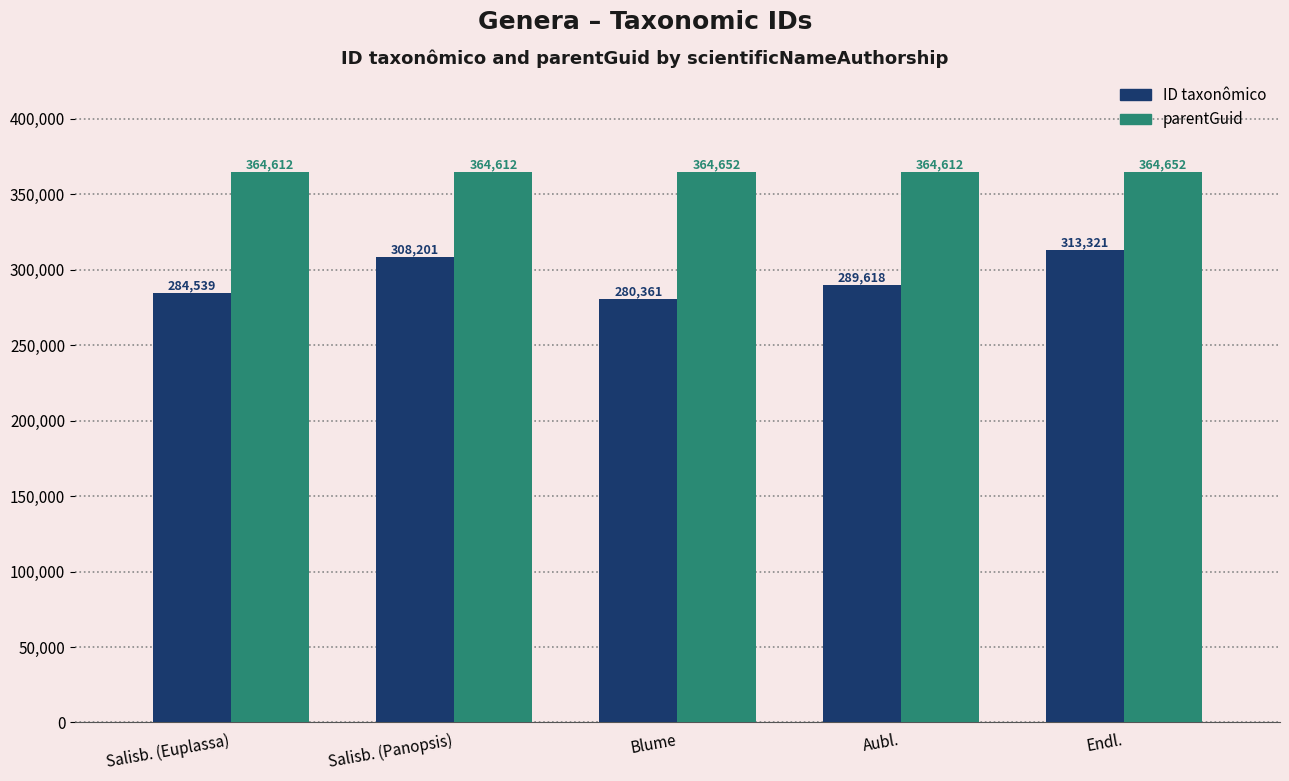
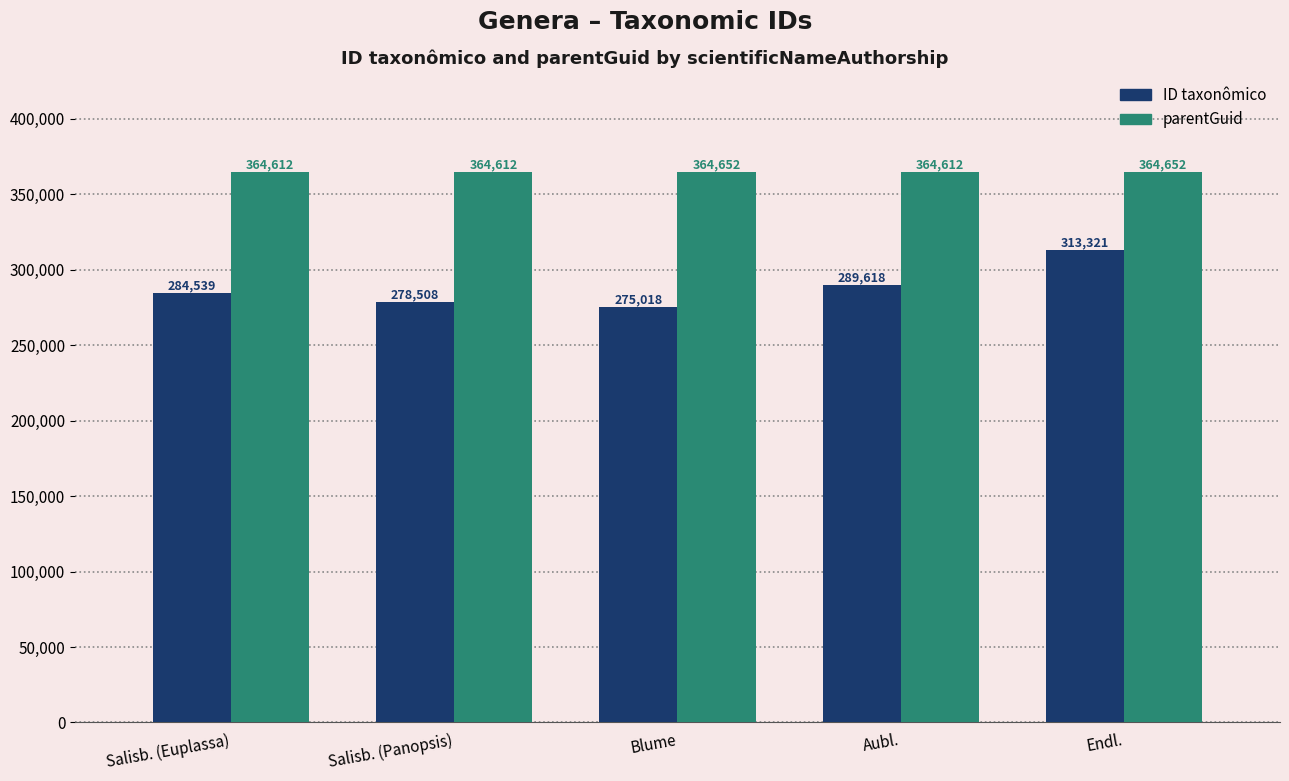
  {
    "ID taxonômico": {
      "Salisb. (Euplassa)": "284,539",
-     "Salisb. (Panopsis)": "308,201",
-     "Blume": "280,361",
+     "Salisb. (Panopsis)": "278,508",
+     "Blume": "275,018",
      "Aubl.": "289,618",
      "Endl.": "313,321"
    },
    "parentGuid": {
      "Salisb. (Euplassa)": "364,612",
      "Salisb. (Panopsis)": "364,612",
      "Blume": "364,652",
      "Aubl.": "364,612",
      "Endl.": "364,652"
    }
  }
